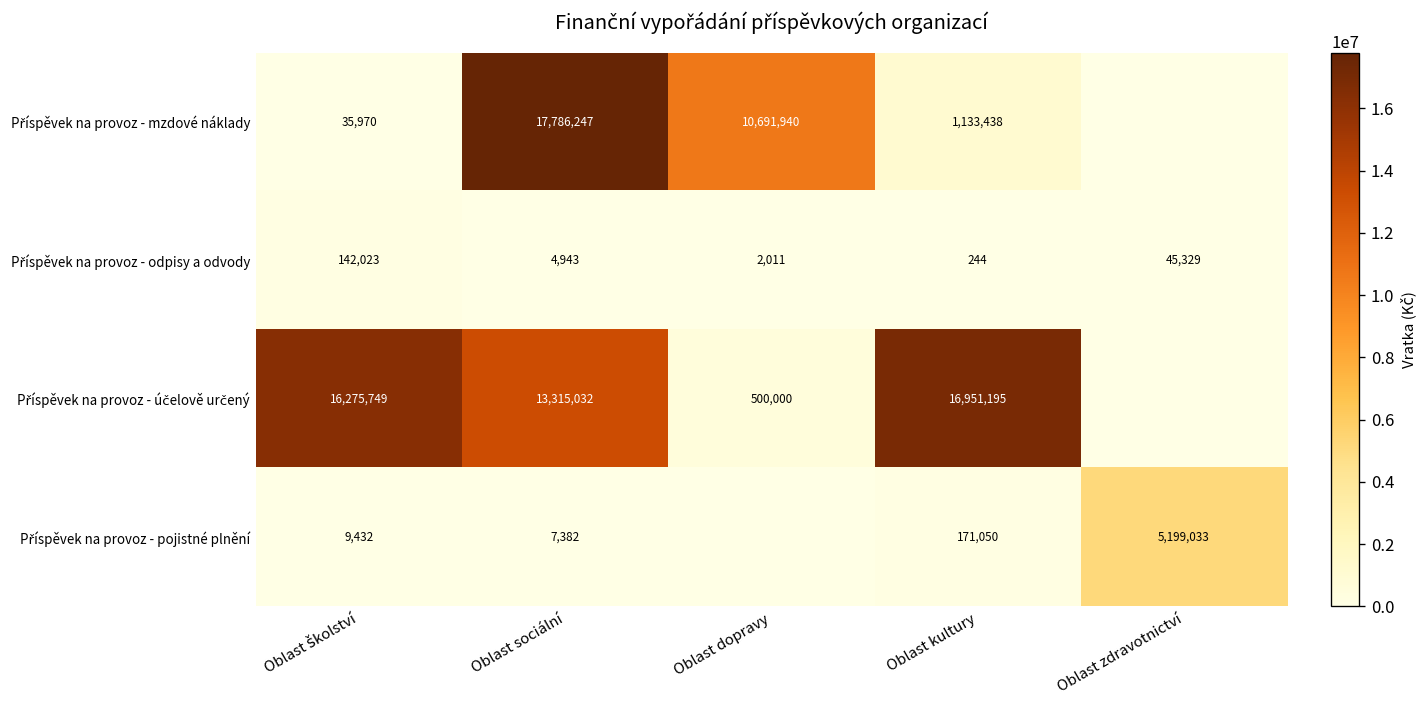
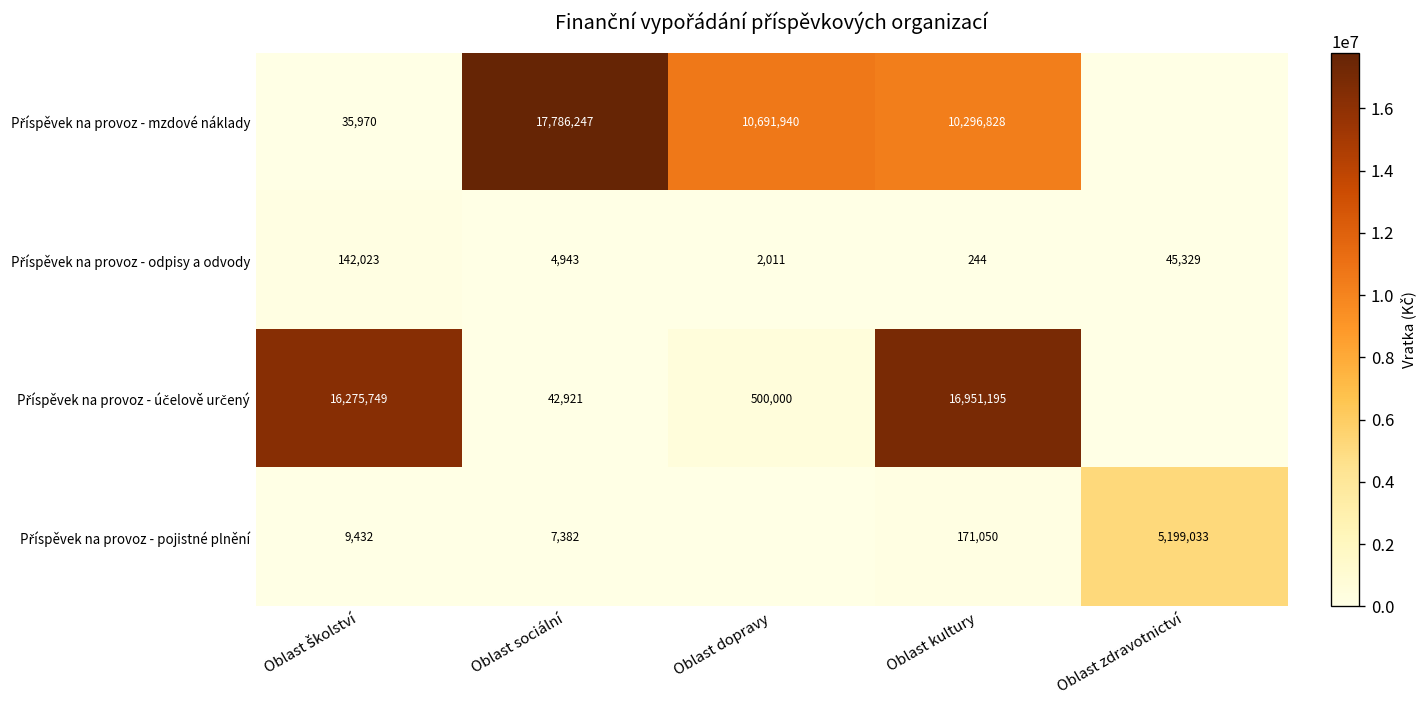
  {
    "Příspěvek na provoz - mzdové náklady": {
      "Oblast školství": "35,970",
      "Oblast sociální": "17,786,247",
      "Oblast dopravy": "10,691,940",
-     "Oblast kultury": "1,133,438"
+     "Oblast kultury": "10,296,828"
    },
    "Příspěvek na provoz - odpisy a odvody": {
      "Oblast školství": "142,023",
      "Oblast sociální": "4,943",
      "Oblast dopravy": "2,011",
      "Oblast kultury": "244",
      "Oblast zdravotnictví": "45,329"
    },
    "Příspěvek na provoz - účelově určený": {
      "Oblast školství": "16,275,749",
-     "Oblast sociální": "13,315,032",
+     "Oblast sociální": "42,921",
      "Oblast dopravy": "500,000",
      "Oblast kultury": "16,951,195"
    },
    "Příspěvek na provoz - pojistné plnění": {
      "Oblast školství": "9,432",
      "Oblast sociální": "7,382",
      "Oblast kultury": "171,050",
      "Oblast zdravotnictví": "5,199,033"
    }
  }
